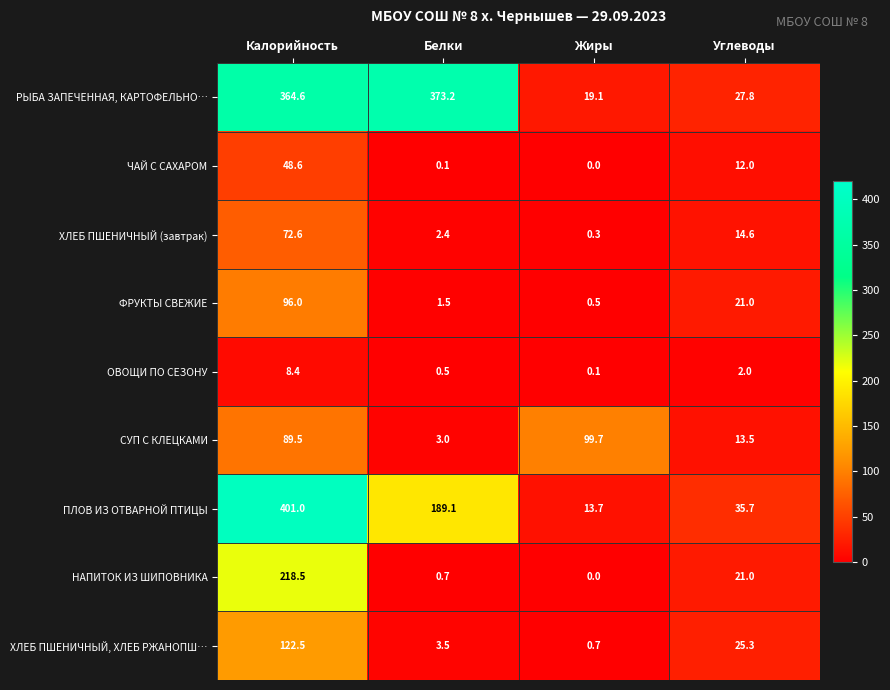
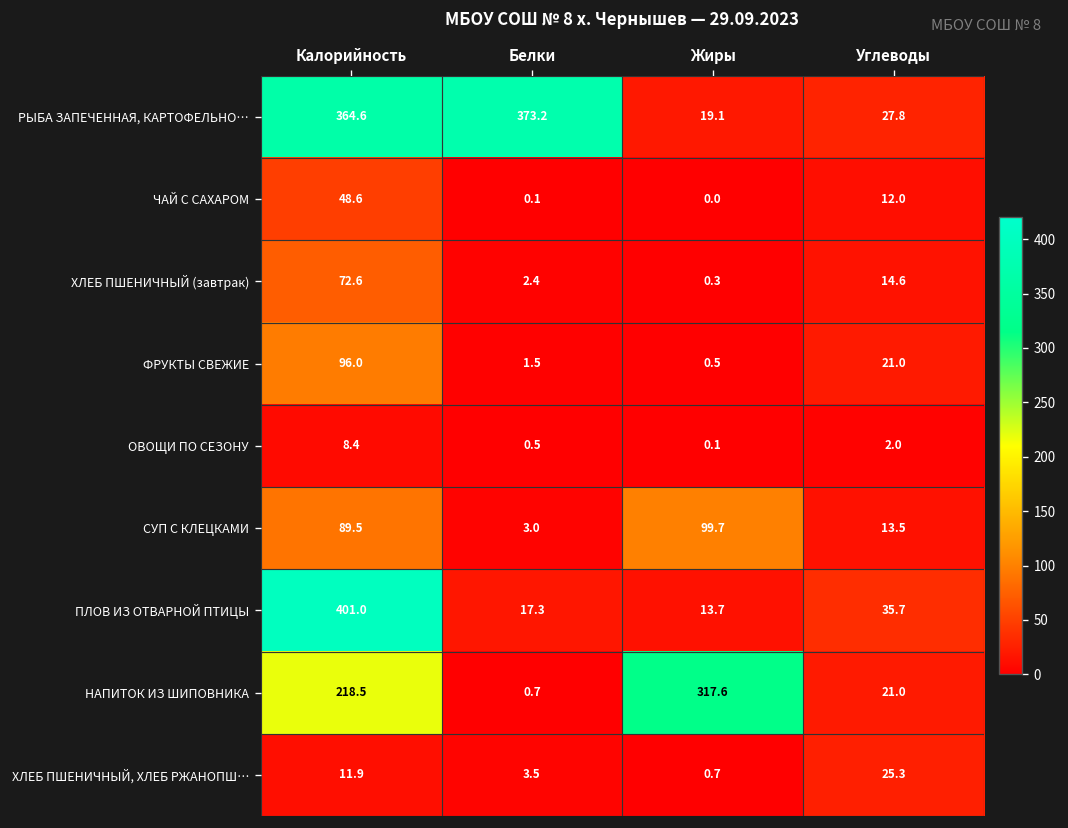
  {
    "РЫБА ЗАПЕЧЕННАЯ, КАРТОФЕЛЬНО…": {
      "Калорийность": 364.6,
      "Белки": 373.2,
      "Жиры": 19.1,
      "Углеводы": 27.8
    },
    "ЧАЙ С САХАРОМ": {
      "Калорийность": 48.6,
      "Белки": 0.1,
      "Жиры": 0.0,
      "Углеводы": 12.0
    },
    "ХЛЕБ ПШЕНИЧНЫЙ (завтрак)": {
      "Калорийность": 72.6,
      "Белки": 2.4,
      "Жиры": 0.3,
      "Углеводы": 14.6
    },
    "ФРУКТЫ СВЕЖИЕ": {
      "Калорийность": 96.0,
      "Белки": 1.5,
      "Жиры": 0.5,
      "Углеводы": 21.0
    },
    "ОВОЩИ ПО СЕЗОНУ": {
      "Калорийность": 8.4,
      "Белки": 0.5,
      "Жиры": 0.1,
      "Углеводы": 2.0
    },
    "СУП С КЛЕЦКАМИ": {
      "Калорийность": 89.5,
      "Белки": 3.0,
      "Жиры": 99.7,
      "Углеводы": 13.5
    },
    "ПЛОВ ИЗ ОТВАРНОЙ ПТИЦЫ": {
      "Калорийность": 401.0,
-     "Белки": 189.1,
+     "Белки": 17.3,
      "Жиры": 13.7,
      "Углеводы": 35.7
    },
    "НАПИТОК ИЗ ШИПОВНИКА": {
      "Калорийность": 218.5,
      "Белки": 0.7,
-     "Жиры": 0.0,
+     "Жиры": 317.6,
      "Углеводы": 21.0
    },
    "ХЛЕБ ПШЕНИЧНЫЙ, ХЛЕБ РЖАНОПШ…": {
-     "Калорийность": 122.5,
+     "Калорийность": 11.9,
      "Белки": 3.5,
      "Жиры": 0.7,
      "Углеводы": 25.3
    }
  }
